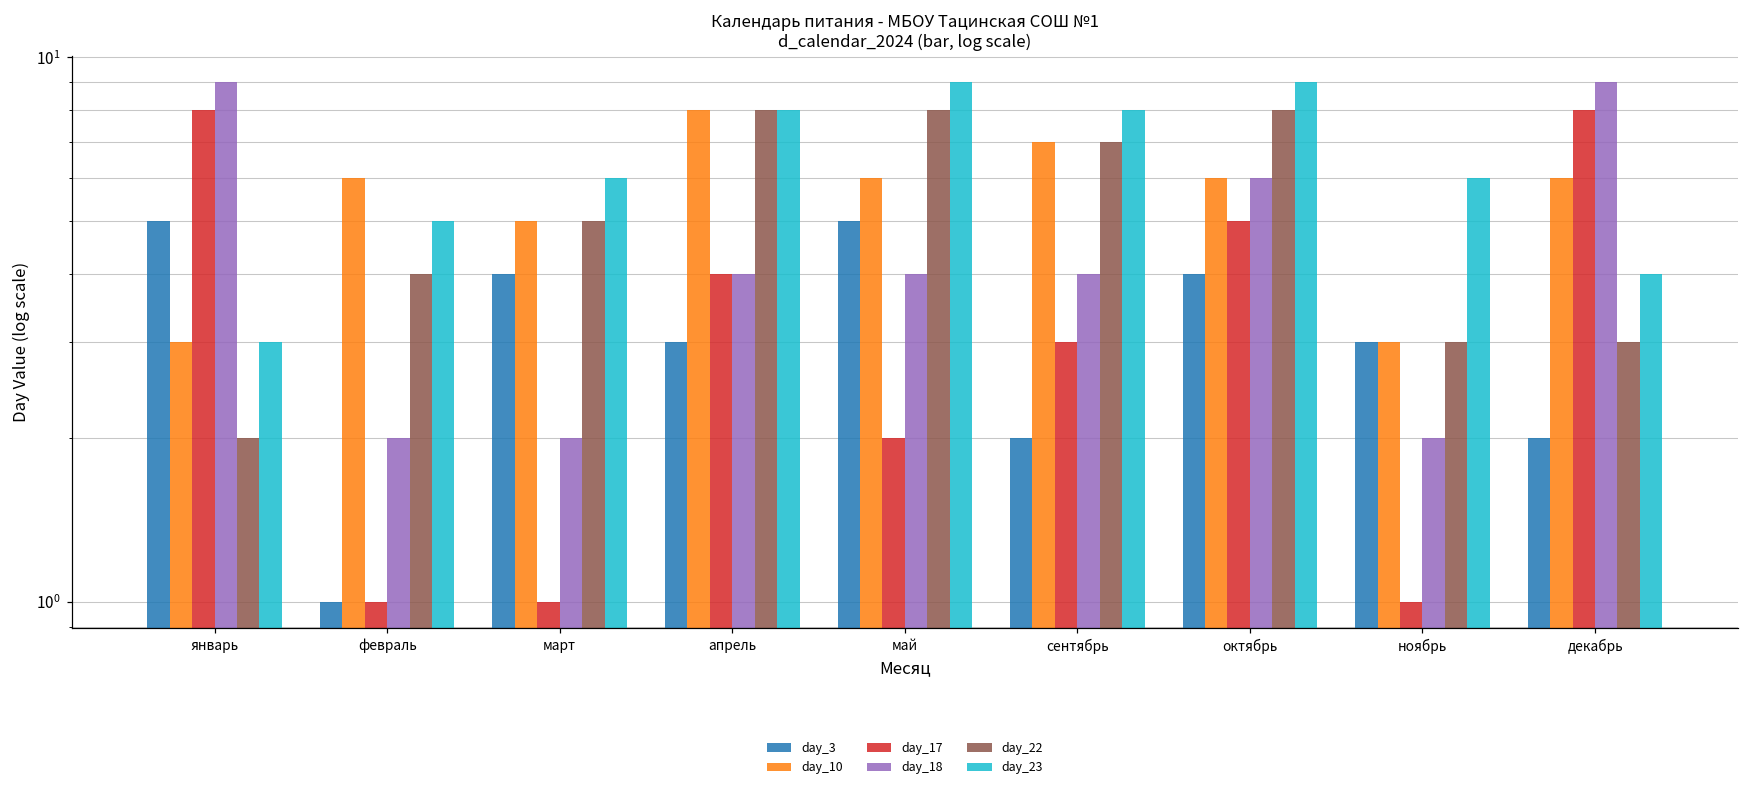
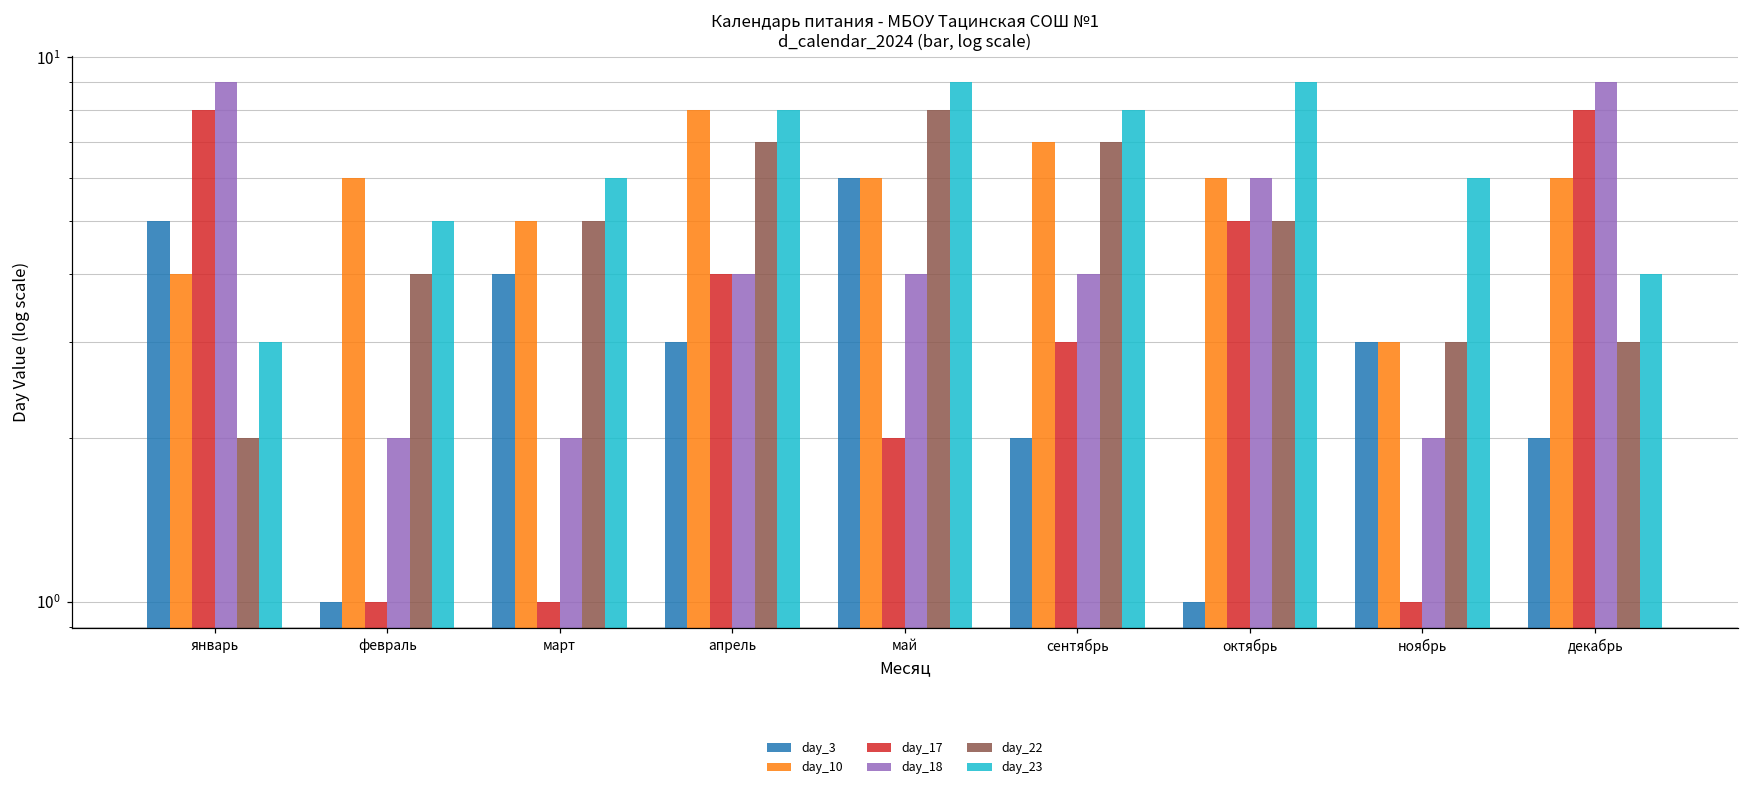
  {
    "day_3": {
      "январь": 5,
      "февраль": 1,
      "март": 4,
      "апрель": 3,
-     "май": 5,
+     "май": 6,
      "сентябрь": 2,
-     "октябрь": 4,
+     "октябрь": 1,
      "ноябрь": 3,
      "декабрь": 2
    },
    "day_10": {
-     "январь": 3,
+     "январь": 4,
      "февраль": 6,
      "март": 5,
      "апрель": 8,
      "май": 6,
      "сентябрь": 7,
      "октябрь": 6,
      "ноябрь": 3,
      "декабрь": 6
    },
    "day_17": {
      "январь": 8,
      "февраль": 1,
      "март": 1,
      "апрель": 4,
      "май": 2,
      "сентябрь": 3,
      "октябрь": 5,
      "ноябрь": 1,
      "декабрь": 8
    },
    "day_18": {
      "январь": 9,
      "февраль": 2,
      "март": 2,
      "апрель": 4,
      "май": 4,
      "сентябрь": 4,
      "октябрь": 6,
      "ноябрь": 2,
      "декабрь": 9
    },
    "day_22": {
      "январь": 2,
      "февраль": 4,
      "март": 5,
-     "апрель": 8,
+     "апрель": 7,
      "май": 8,
      "сентябрь": 7,
-     "октябрь": 8,
+     "октябрь": 5,
      "ноябрь": 3,
      "декабрь": 3
    },
    "day_23": {
      "январь": 3,
      "февраль": 5,
      "март": 6,
      "апрель": 8,
      "май": 9,
      "сентябрь": 8,
      "октябрь": 9,
      "ноябрь": 6,
      "декабрь": 4
    }
  }
